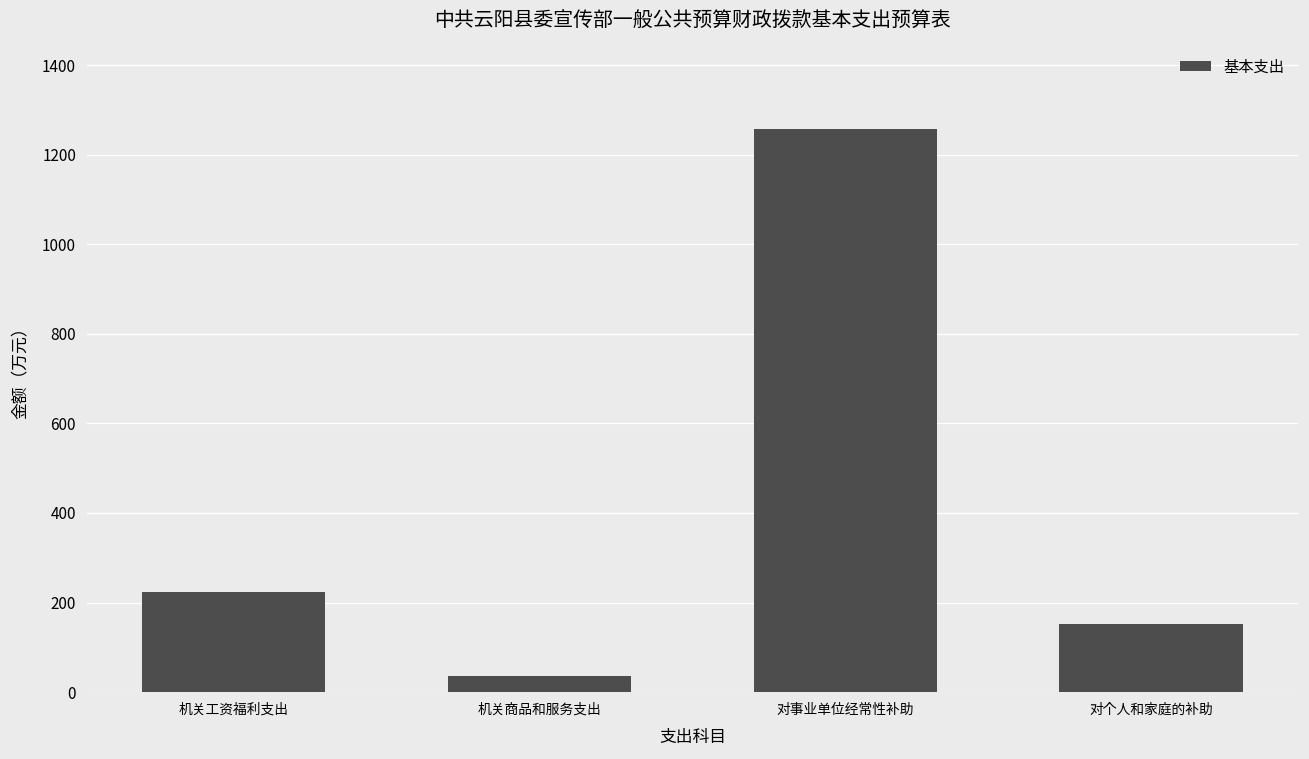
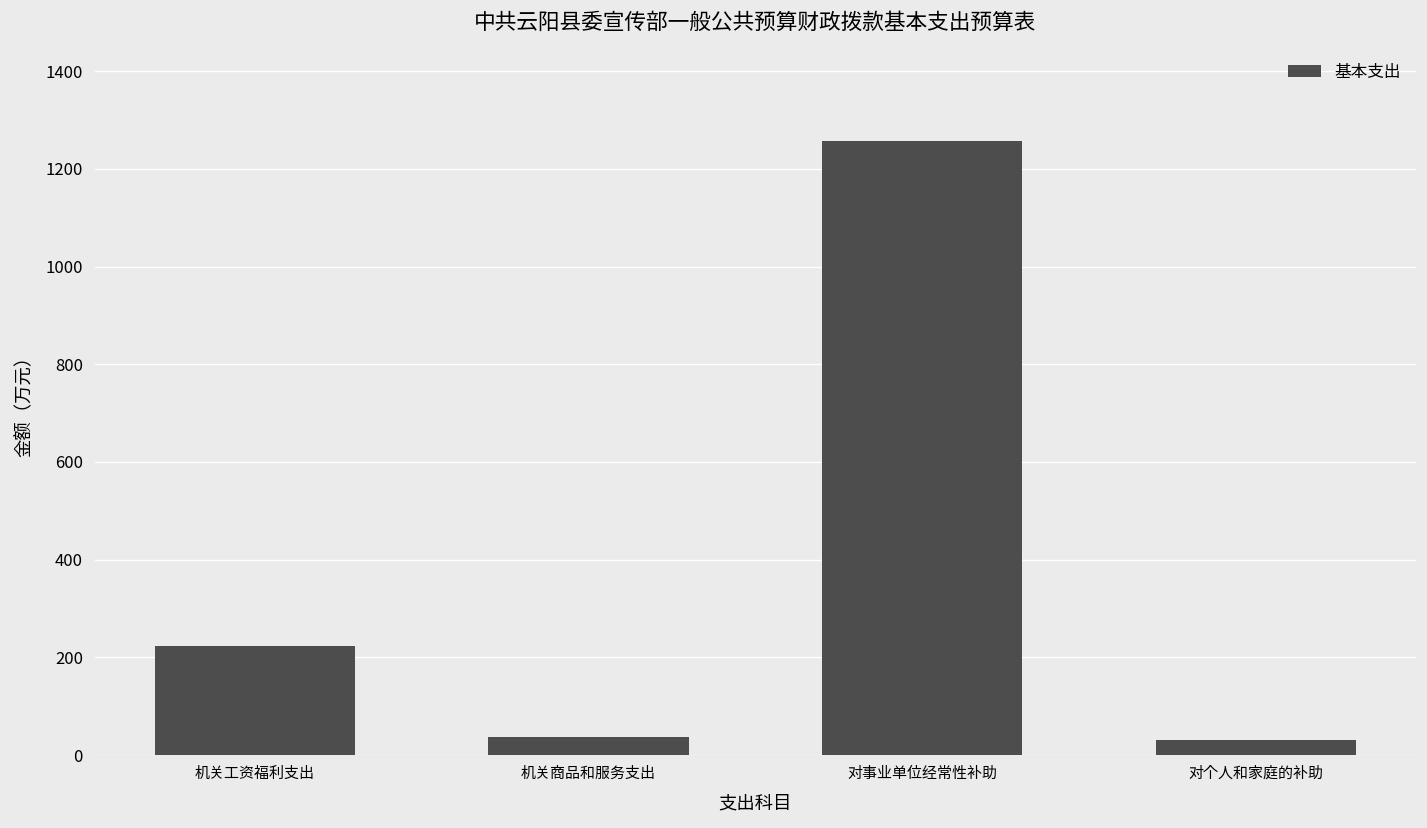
  {
    "机关工资福利支出": 220,
    "机关商品和服务支出": 40,
    "对事业单位经常性补助": 1260,
-   "对个人和家庭的补助": 150
+   "对个人和家庭的补助": 30
  }
